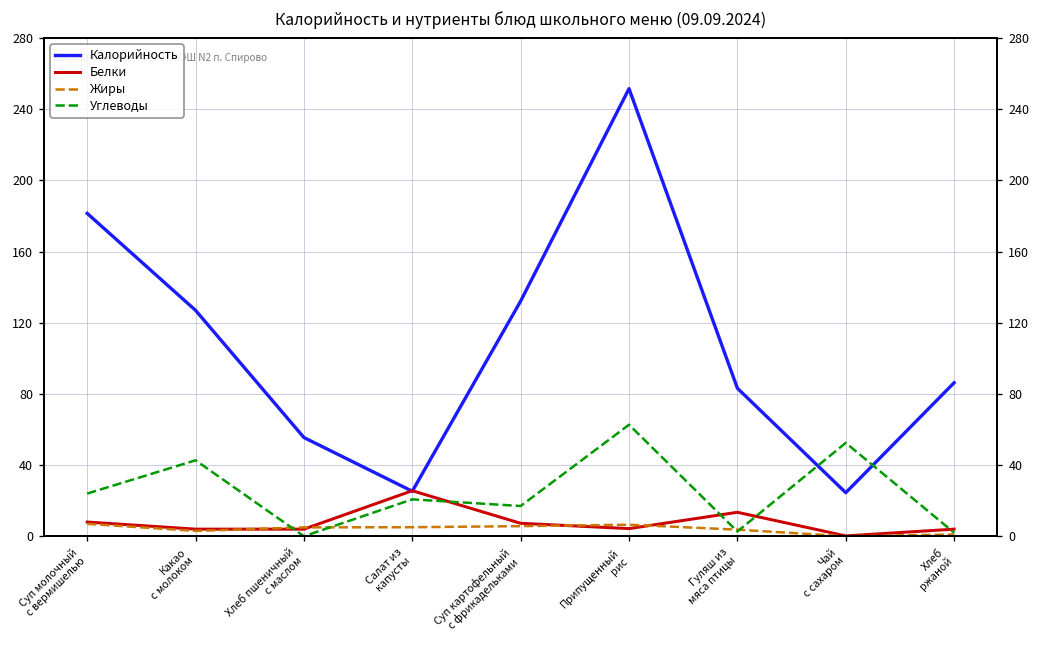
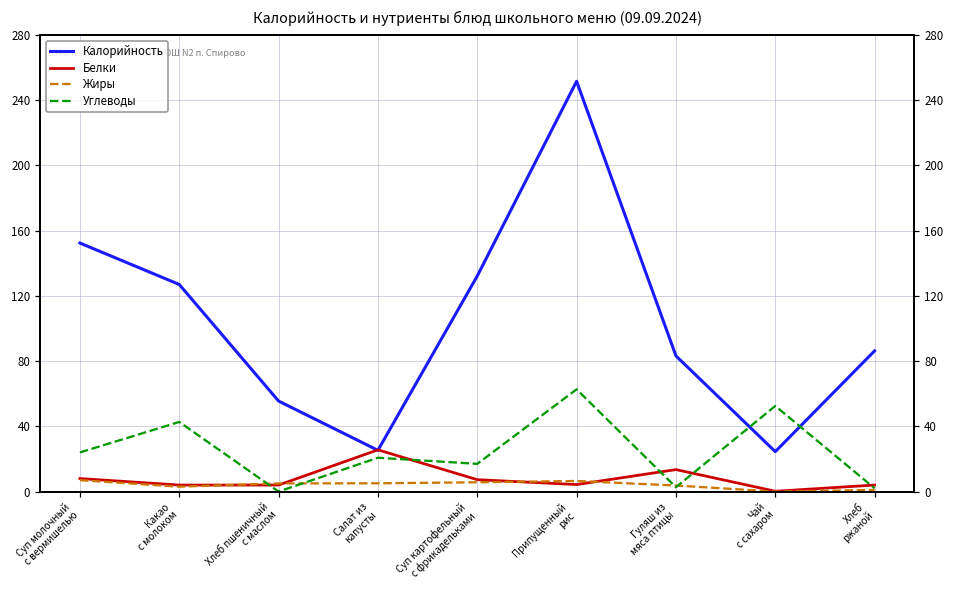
  {
    "Калорийность": {
-     "Суп молочный с вермишелью": 182,
+     "Суп молочный с вермишелью": 152,
      "Какао с молоком": 127,
      "Хлеб пшеничный с маслом": 56,
      "Суп картофельный с фрикадельками": 132,
      "Припущенный рис": 252,
      "Гуляш из мяса птицы": 83,
      "Чай с сахаром": 25,
      "Хлеб ржаной": 86
    },
    "Белки": {
      "Припущенный рис": 4,
      "Гуляш из мяса птицы": 13,
      "Хлеб ржаной": 4
    },
    "Жиры": {
      "Салат из капусты": 5,
      "Припущенный рис": 7
    },
    "Углеводы": {
      "Суп молочный с вермишелью": 24,
      "Какао с молоком": 43,
      "Хлеб пшеничный с маслом": 0,
      "Салат из капусты": 21,
      "Суп картофельный с фрикадельками": 17,
      "Припущенный рис": 63,
      "Чай с сахаром": 53
    }
  }
